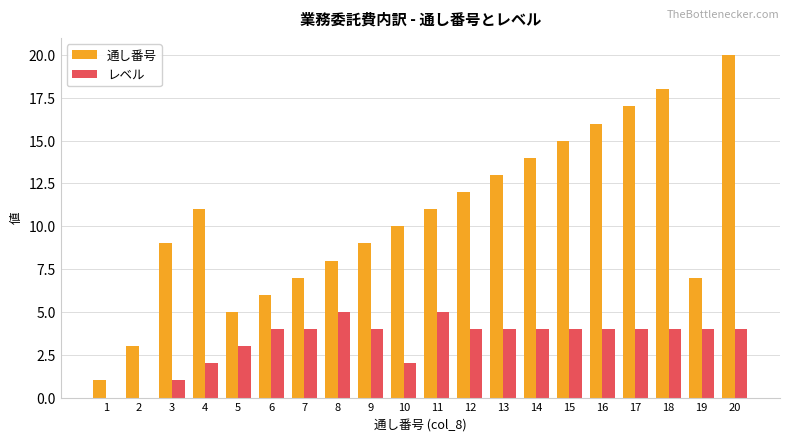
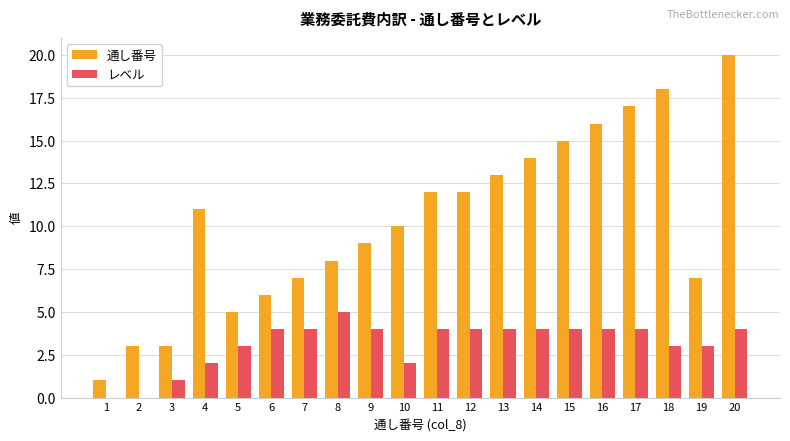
  {
    "通し番号": {
      "1": 1,
      "2": 3,
-     "3": 9,
+     "3": 3,
      "4": 11,
      "5": 5,
      "6": 6,
      "7": 7,
      "8": 8,
      "9": 9,
      "10": 10,
-     "11": 11,
+     "11": 12,
      "12": 12,
      "13": 13,
      "14": 14,
      "15": 15,
      "16": 16,
      "17": 17,
      "18": 18,
      "19": 7,
      "20": 20
    },
    "レベル": {
      "1": 0,
      "2": 0,
      "3": 1,
      "4": 2,
      "5": 3,
      "6": 4,
      "7": 4,
      "8": 5,
      "9": 4,
      "10": 2,
-     "11": 5,
+     "11": 4,
      "12": 4,
      "13": 4,
      "14": 4,
      "15": 4,
      "16": 4,
      "17": 4,
-     "18": 4,
-     "19": 4,
+     "18": 3,
+     "19": 3,
      "20": 4
    }
  }
